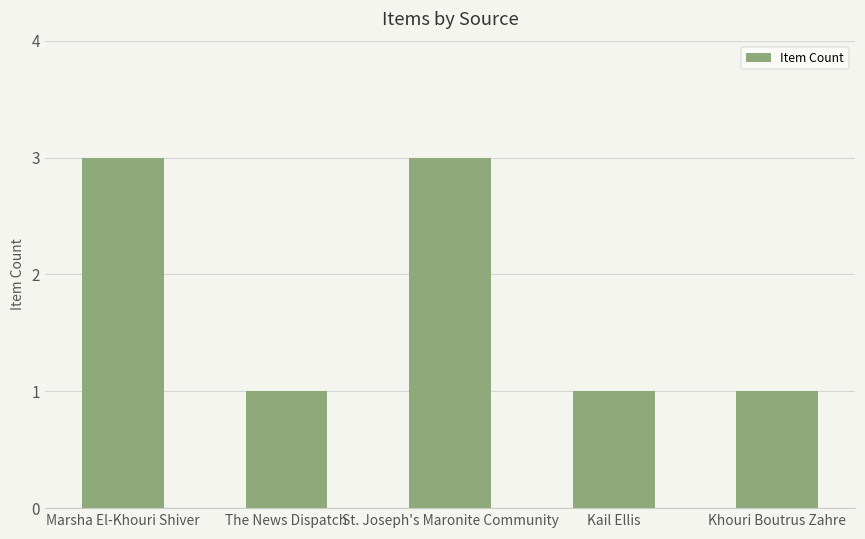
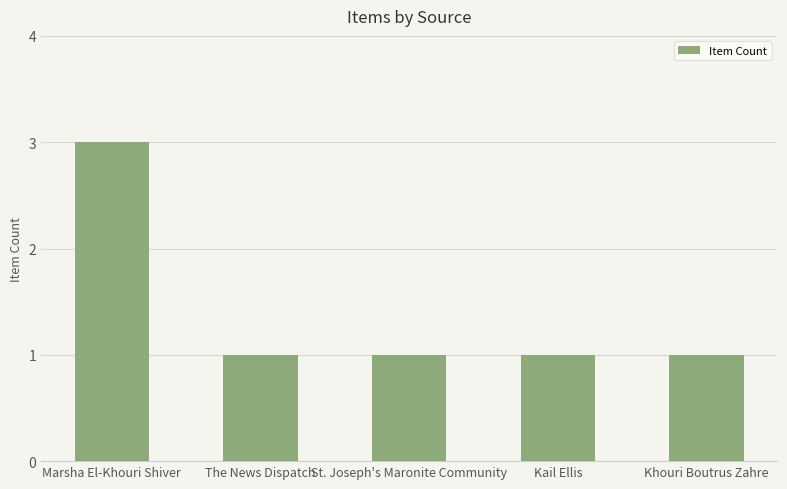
  {
    "Marsha El-Khouri Shiver": 3,
    "The News Dispatch": 1,
-   "St. Joseph's Maronite Community": 3,
+   "St. Joseph's Maronite Community": 1,
    "Kail Ellis": 1,
    "Khouri Boutrus Zahre": 1
  }
